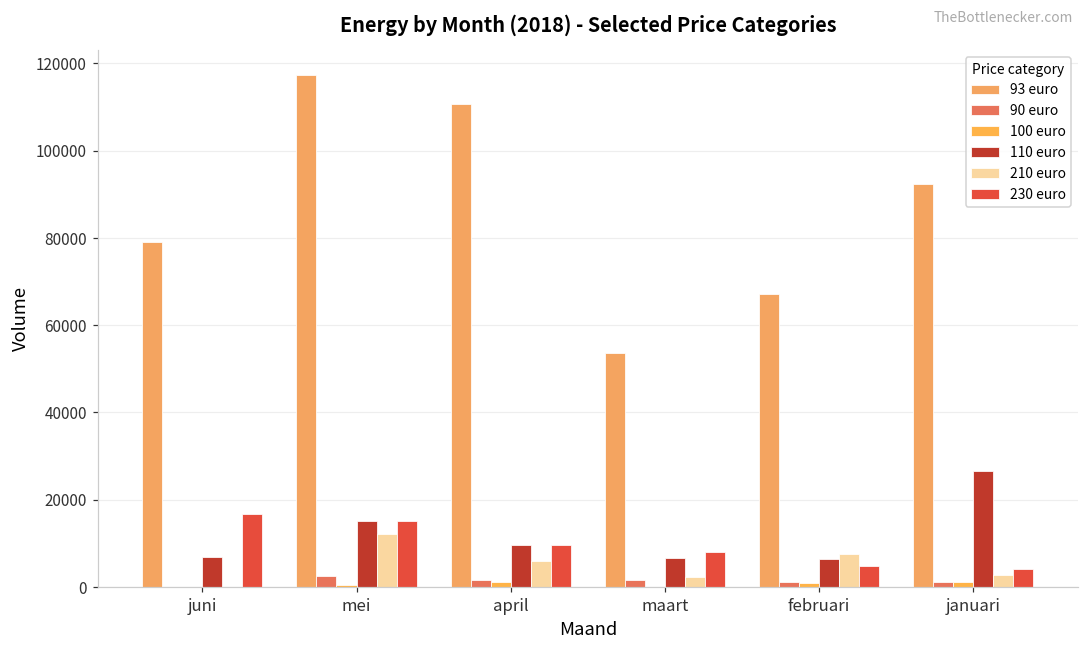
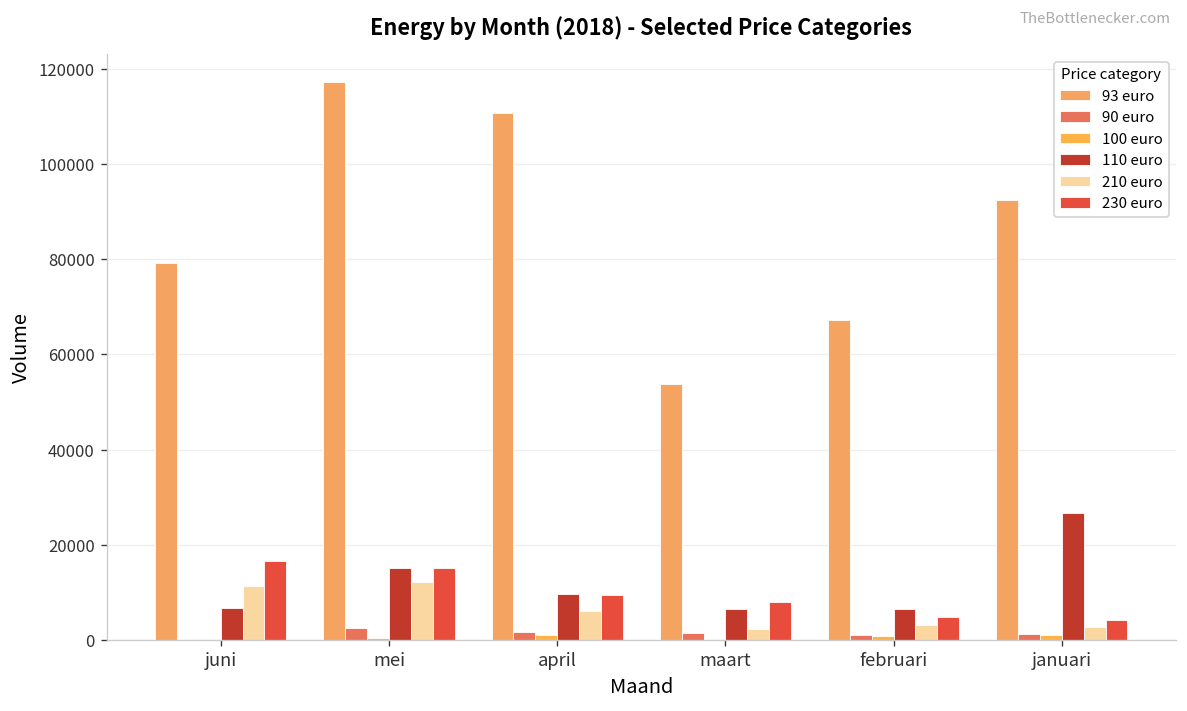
  {
    "210 euro": {
-     "juni": 0,
+     "juni": 11000,
      "mei": 12000,
      "april": 6000,
      "maart": 2000,
-     "februari": 8000,
+     "februari": 3000,
      "januari": 3000
    }
  }
